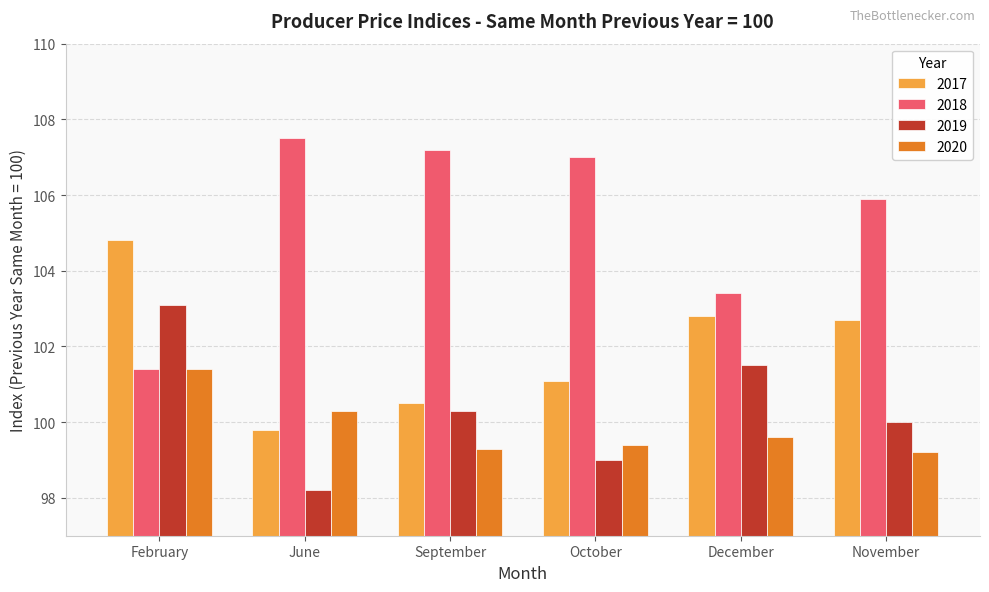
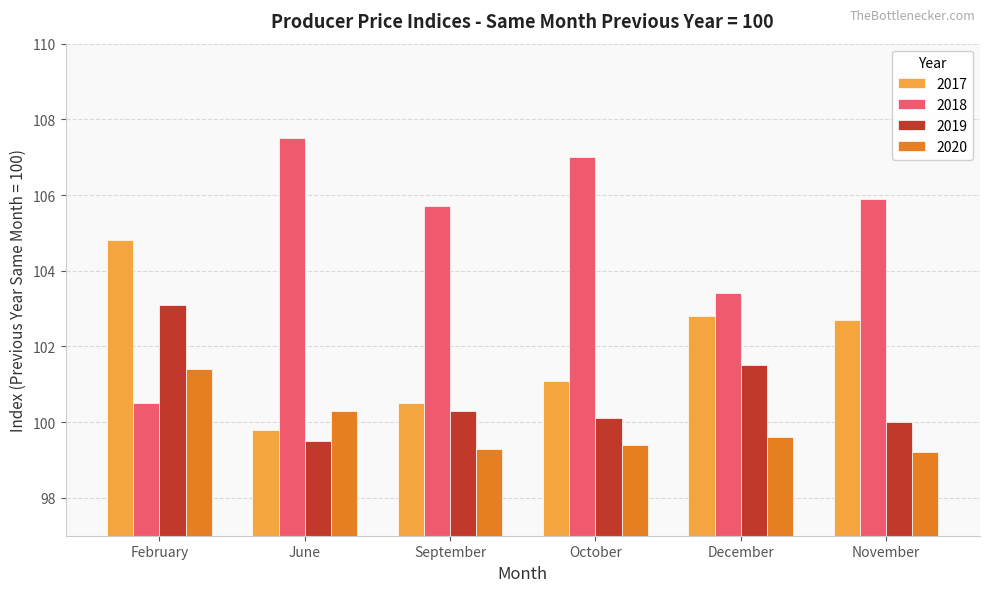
  {
    "2018": {
-     "February": 101.4,
+     "February": 100.5,
      "June": 107.5,
-     "September": 107.2,
+     "September": 105.7,
      "October": 107.0,
      "December": 103.4,
      "November": 105.9
    },
    "2019": {
      "February": 103.1,
-     "June": 98.2,
+     "June": 99.5,
      "September": 100.3,
-     "October": 99.0,
+     "October": 100.1,
      "December": 101.5,
      "November": 100.0
    }
  }
